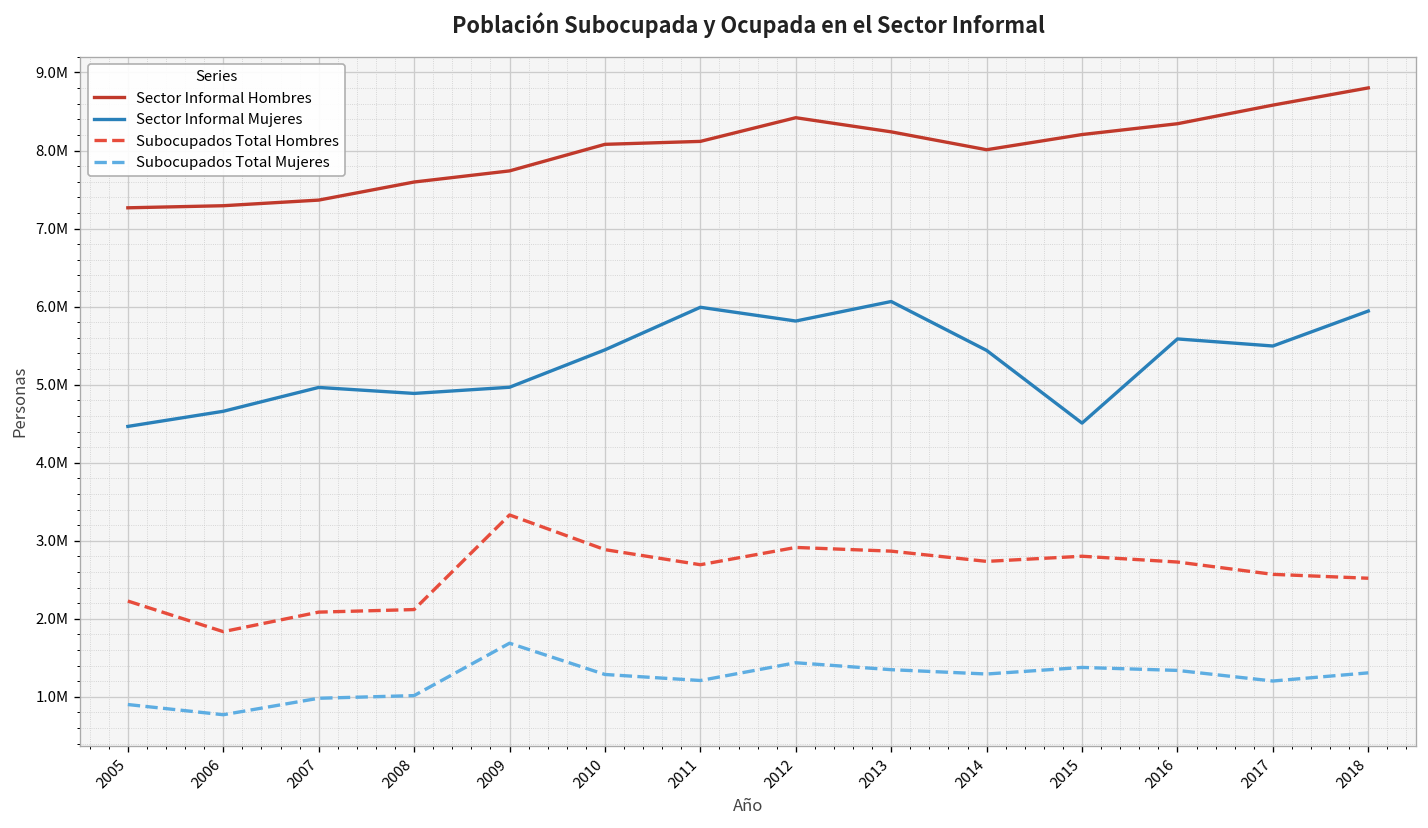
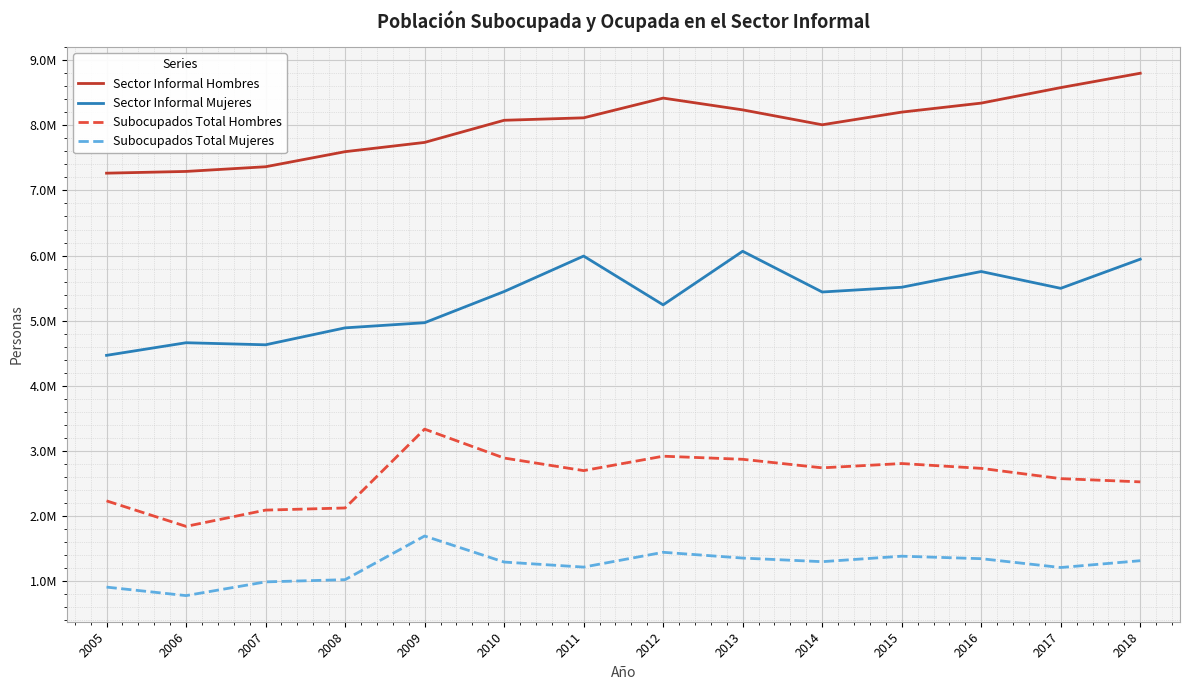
  {
    "Sector Informal Mujeres": {
      "2005": 4500000,
      "2006": 4700000,
-     "2007": 5000000,
+     "2007": 4600000,
      "2008": 4900000,
      "2009": 5000000,
      "2010": 5400000,
      "2011": 6000000,
-     "2012": 5800000,
+     "2012": 5200000,
      "2013": 6100000,
      "2014": 5400000,
-     "2015": 4500000,
-     "2016": 5600000,
+     "2015": 5500000,
+     "2016": 5800000,
      "2017": 5500000,
      "2018": 5900000
    },
    "Subocupados Total Mujeres": {
      "2005": 900000,
      "2006": 800000,
      "2007": 1000000,
      "2008": 1000000,
      "2009": 1700000,
      "2010": 1300000,
      "2011": 1200000,
      "2012": 1400000,
      "2013": 1300000,
      "2014": 1300000,
      "2015": 1400000,
      "2016": 1300000,
      "2017": 1200000,
      "2018": 1300000
    }
  }
